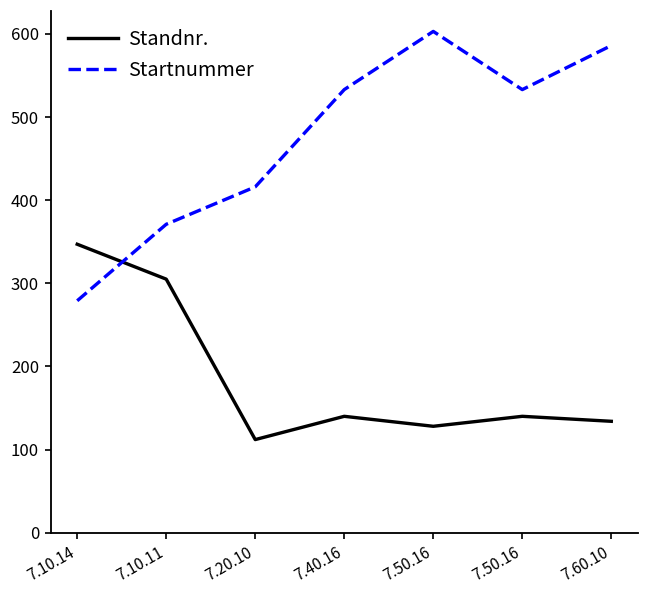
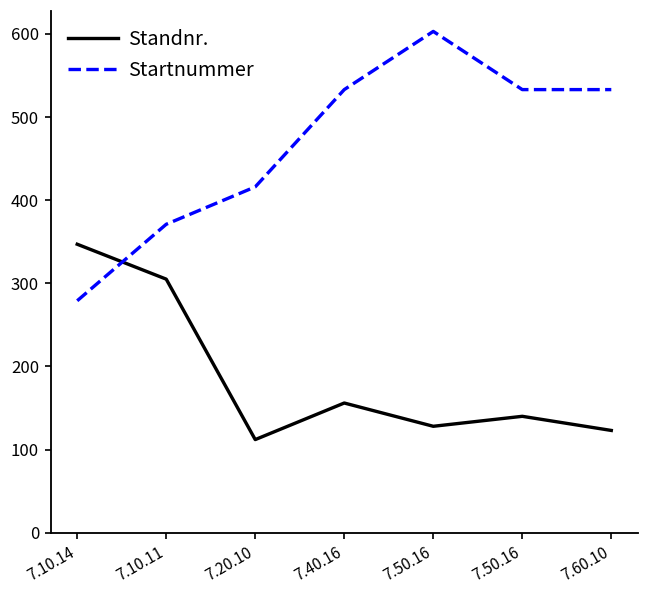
  {
    "Standnr.": {
      "7.10.14": 350,
      "7.10.11": 310,
      "7.20.10": 110,
-     "7.40.16": 140,
-     "7.60.10": 130
+     "7.40.16": 160,
+     "7.60.10": 120
    },
    "Startnummer": {
      "7.10.14": 280,
      "7.10.11": 370,
      "7.20.10": 420,
      "7.40.16": 530,
-     "7.60.10": 590
+     "7.60.10": 530
    }
  }
